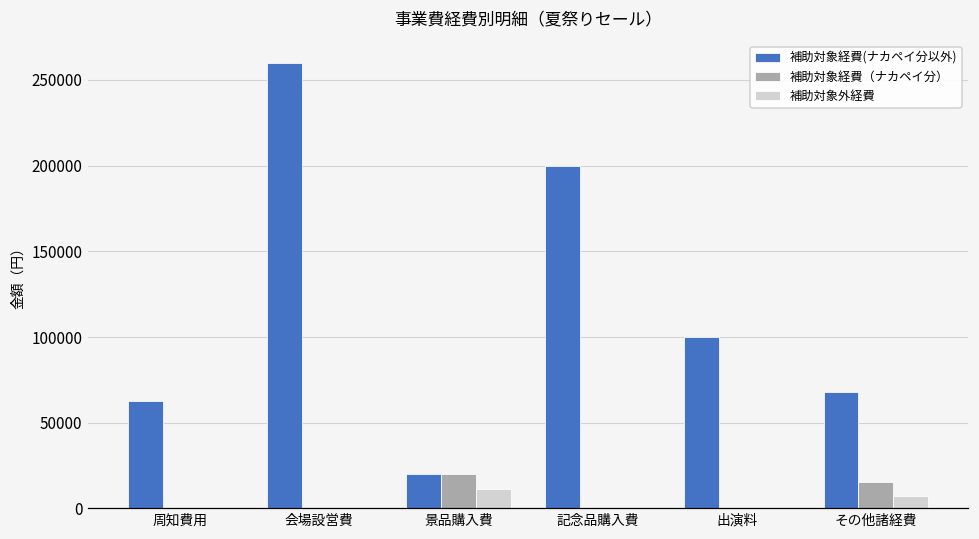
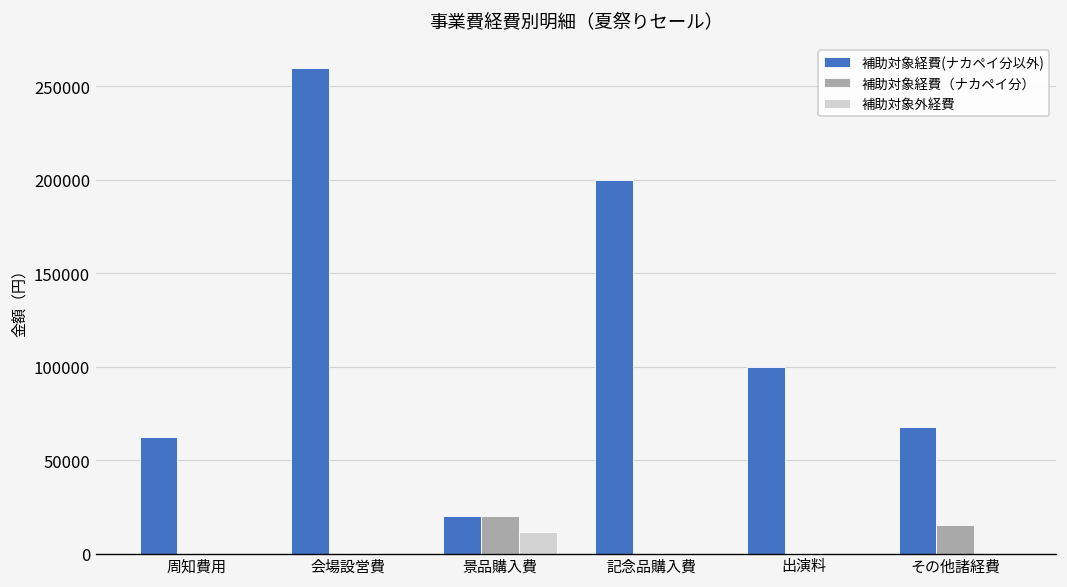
  {
    "補助対象経費(ナカペイ分以外)": {
      "周知費用": 62000,
      "会場設営費": 260000,
      "景品購入費": 20000,
      "記念品購入費": 200000,
      "出演料": 100000,
      "その他諸経費": 68000
    },
    "補助対象経費（ナカペイ分）": {
      "周知費用": 0,
      "会場設営費": 0,
      "景品購入費": 20000,
      "記念品購入費": 0,
      "出演料": 0,
      "その他諸経費": 16000
    },
    "補助対象外経費": {
      "周知費用": 0,
      "会場設営費": 0,
      "景品購入費": 11000,
      "記念品購入費": 0,
      "出演料": 0,
-     "その他諸経費": 7000
+     "その他諸経費": 0
    }
  }
